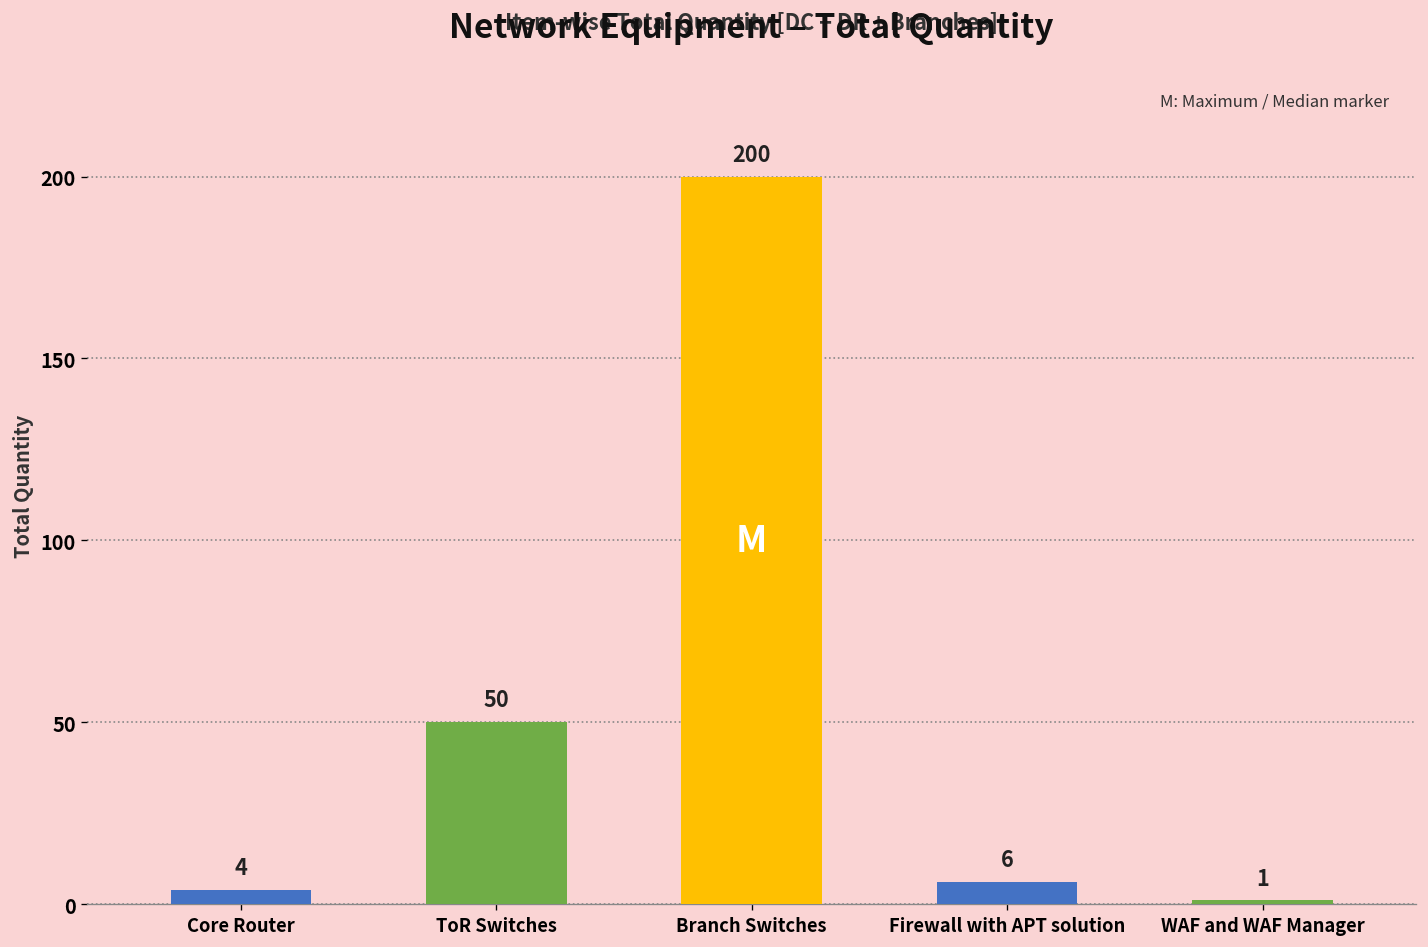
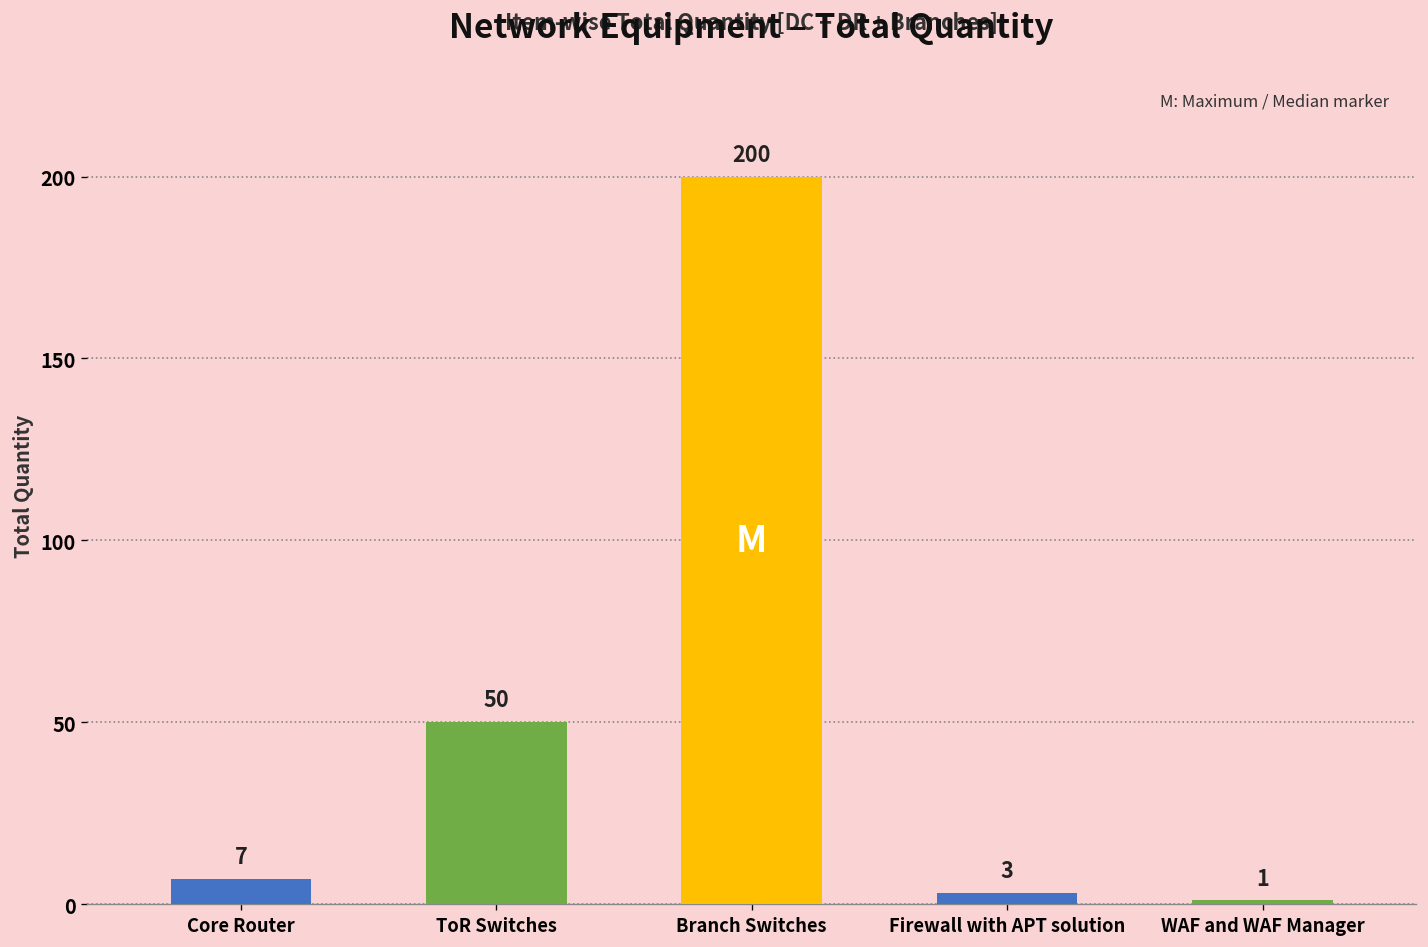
  {
-   "Core Router": 4,
+   "Core Router": 7,
    "ToR Switches": 50,
    "Branch Switches": 200,
-   "Firewall with APT solution": 6,
+   "Firewall with APT solution": 3,
    "WAF and WAF Manager": 1
  }
